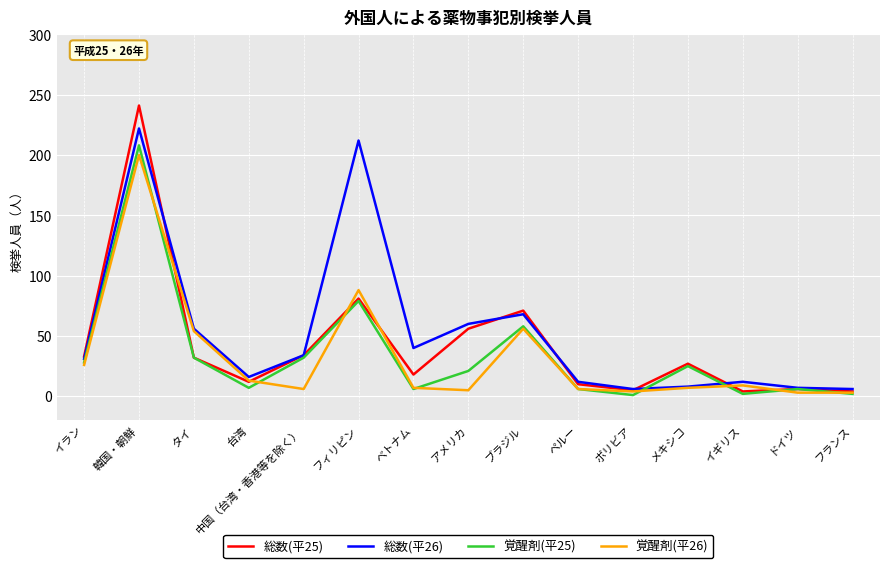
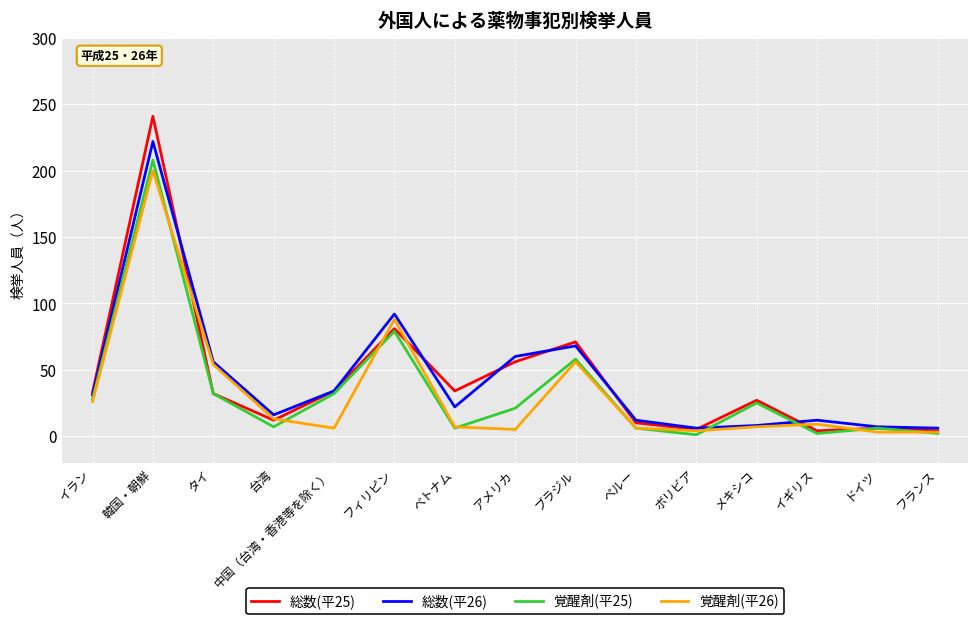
  {
    "総数(平25)": {
      "韓国・朝鮮": 241,
-     "ベトナム": 18,
+     "ベトナム": 34,
      "アメリカ": 56,
      "ブラジル": 71
    },
    "総数(平26)": {
      "韓国・朝鮮": 222,
      "台湾": 16,
-     "フィリピン": 212,
-     "ベトナム": 40,
+     "フィリピン": 92,
+     "ベトナム": 22,
      "アメリカ": 60,
      "ブラジル": 68,
      "イギリス": 12
    },
    "覚醒剤(平25)": {
      "韓国・朝鮮": 208,
      "台湾": 7,
      "アメリカ": 21,
      "ボリビア": 1
    },
    "覚醒剤(平26)": {
      "韓国・朝鮮": 200,
      "中国（台湾・香港等を除く）": 6,
      "フィリピン": 88,
      "アメリカ": 5,
      "イギリス": 9,
      "ドイツ": 3
    }
  }
